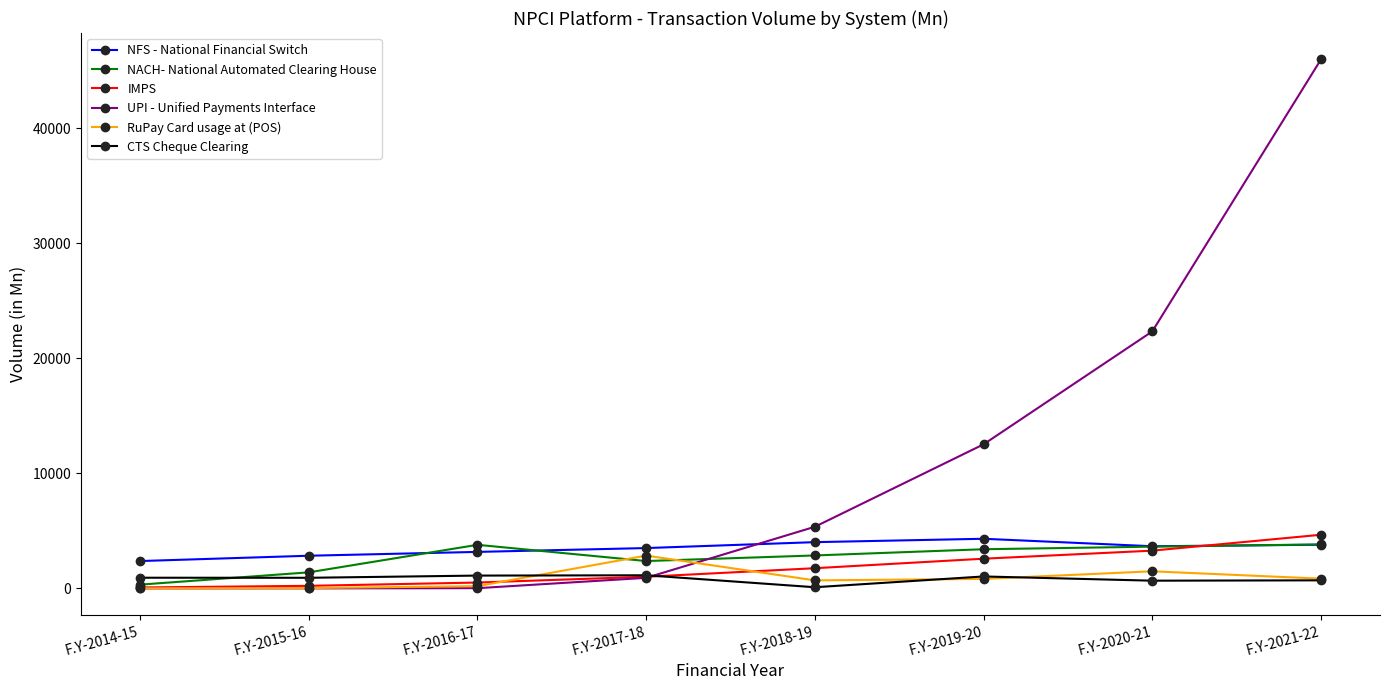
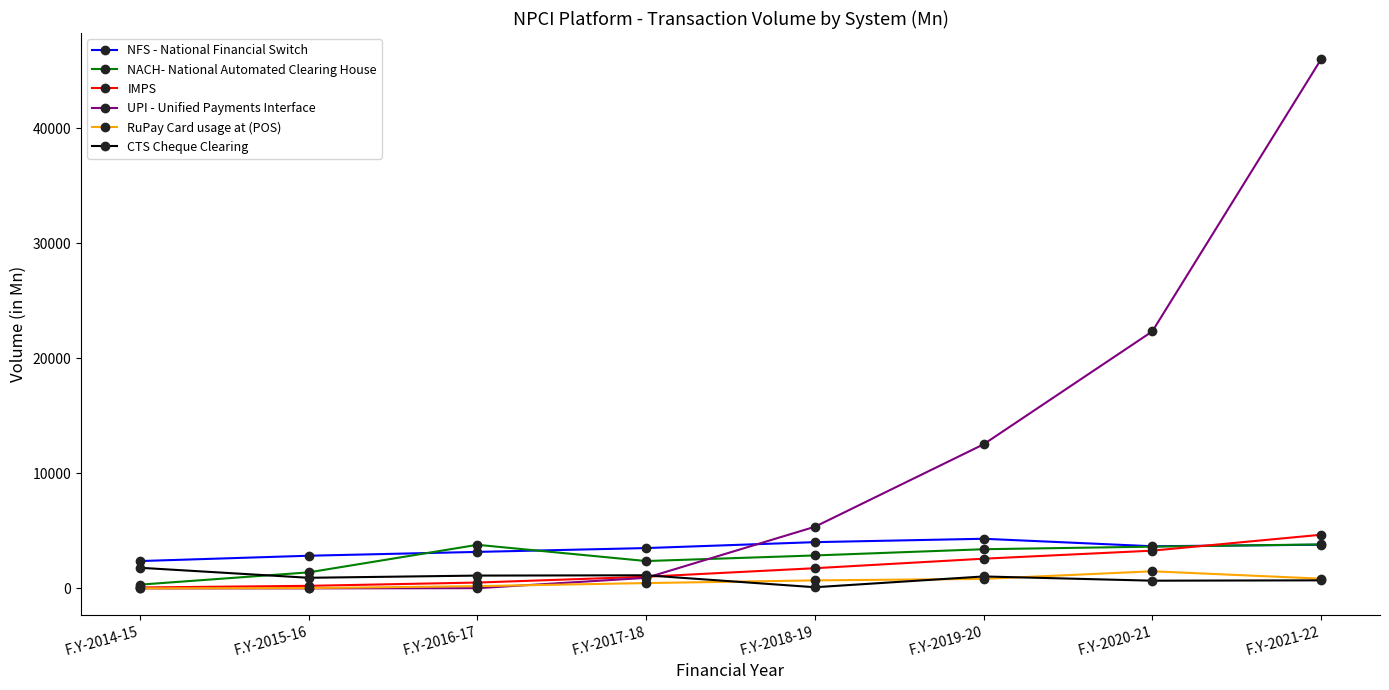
  {
    "NFS - National Financial Switch": {
      "F.Y-2014-15": 2400,
      "F.Y-2015-16": 2800,
      "F.Y-2016-17": 3200,
      "F.Y-2017-18": 3500,
      "F.Y-2018-19": 4000,
      "F.Y-2019-20": 4300
    },
    "NACH- National Automated Clearing House": {
      "F.Y-2014-15": 300,
      "F.Y-2015-16": 1400,
      "F.Y-2016-17": 3800,
      "F.Y-2017-18": 2400,
      "F.Y-2018-19": 2900,
      "F.Y-2019-20": 3400
    },
    "IMPS": {
      "F.Y-2016-17": 500,
      "F.Y-2018-19": 1800,
      "F.Y-2019-20": 2600,
      "F.Y-2020-21": 3300,
      "F.Y-2021-22": 4700
    },
    "UPI - Unified Payments Interface": {
      "F.Y-2018-19": 5400,
      "F.Y-2019-20": 12500,
      "F.Y-2020-21": 22300,
      "F.Y-2021-22": 46000
    },
    "RuPay Card usage at (POS)": {
-     "F.Y-2017-18": 2800,
+     "F.Y-2017-18": 500,
      "F.Y-2018-19": 700,
      "F.Y-2020-21": 1500
    },
    "CTS Cheque Clearing": {
-     "F.Y-2014-15": 900,
+     "F.Y-2014-15": 1800,
      "F.Y-2015-16": 900,
      "F.Y-2016-17": 1100,
      "F.Y-2018-19": 100,
      "F.Y-2020-21": 700
    }
  }
